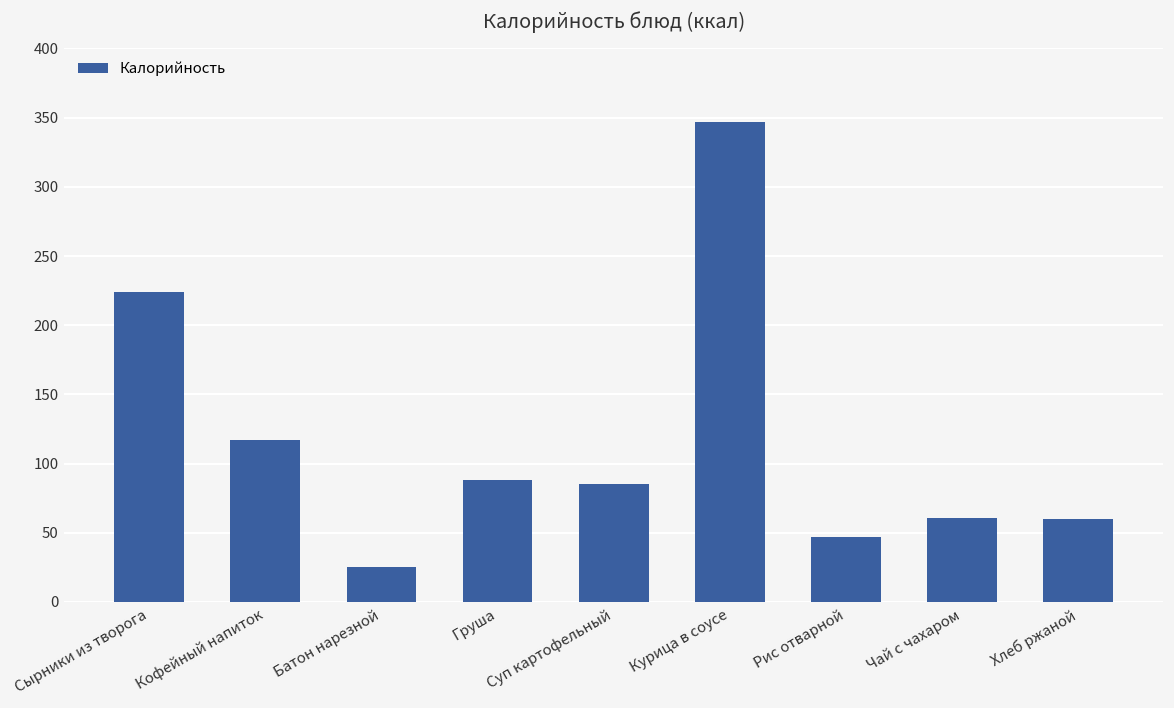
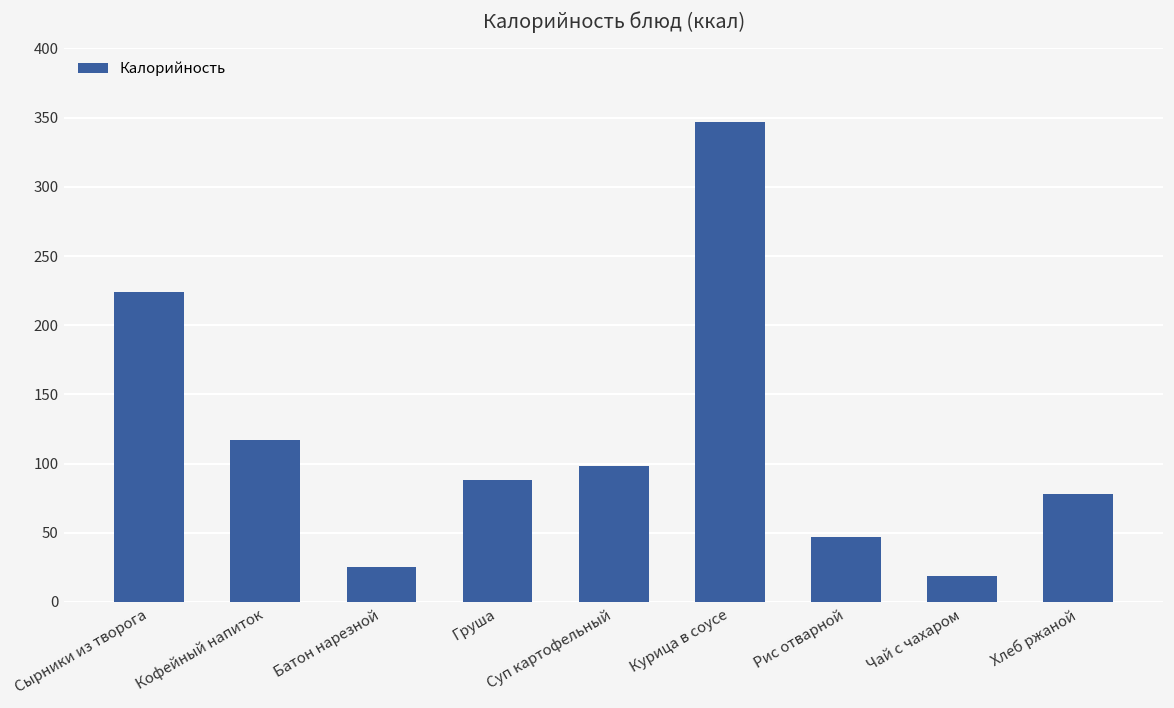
  {
    "Сырники из творога": 224,
    "Кофейный напиток": 117,
    "Батон нарезной": 25,
    "Груша": 88,
-   "Суп картофельный": 85,
+   "Суп картофельный": 98,
    "Курица в соусе": 347,
    "Рис отварной": 47,
-   "Чай с чахаром": 61,
-   "Хлеб ржаной": 60
+   "Чай с чахаром": 19,
+   "Хлеб ржаной": 78
  }
